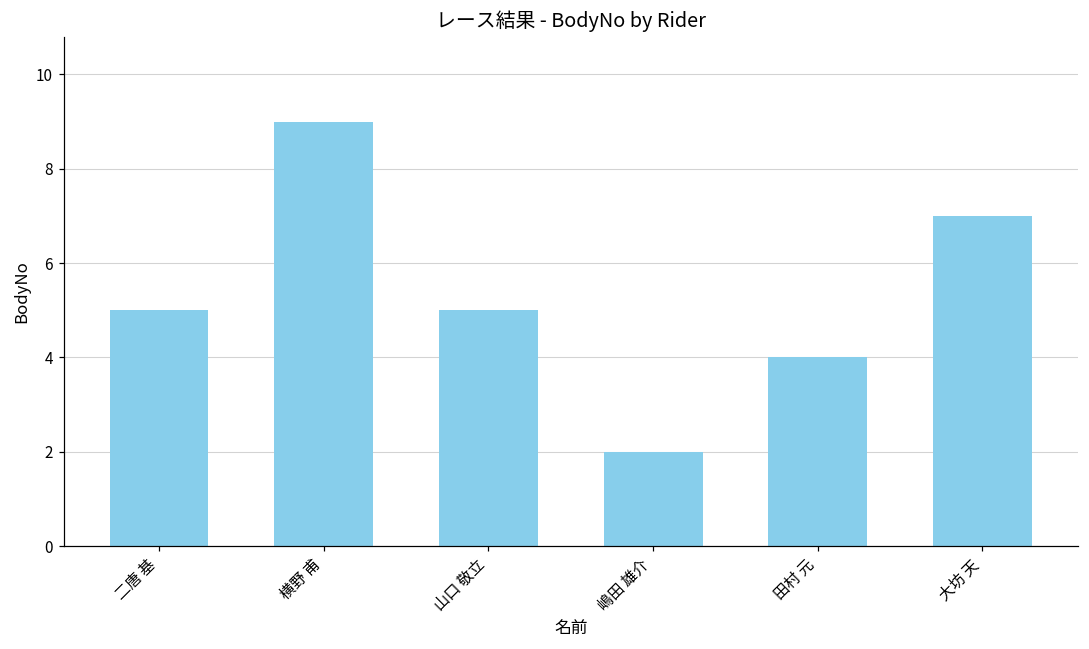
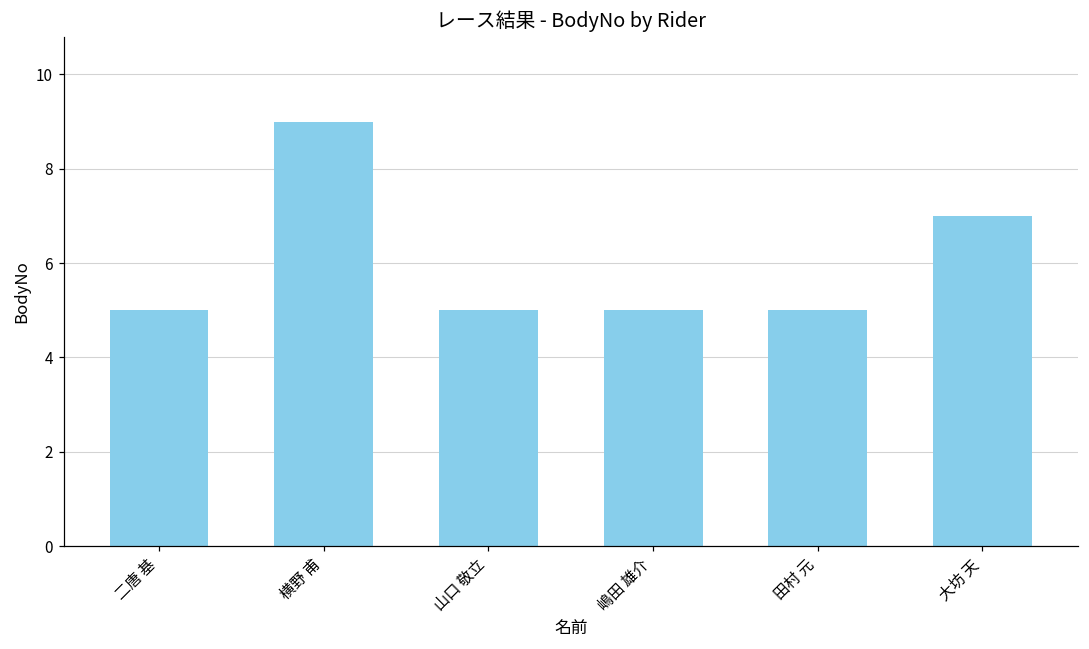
  {
    "二唐 基": 5,
    "横野 甫": 9,
    "山口 敬立": 5,
-   "嶋田 雄介": 2,
-   "田村 元": 4,
+   "嶋田 雄介": 5,
+   "田村 元": 5,
    "大坊 天": 7
  }
